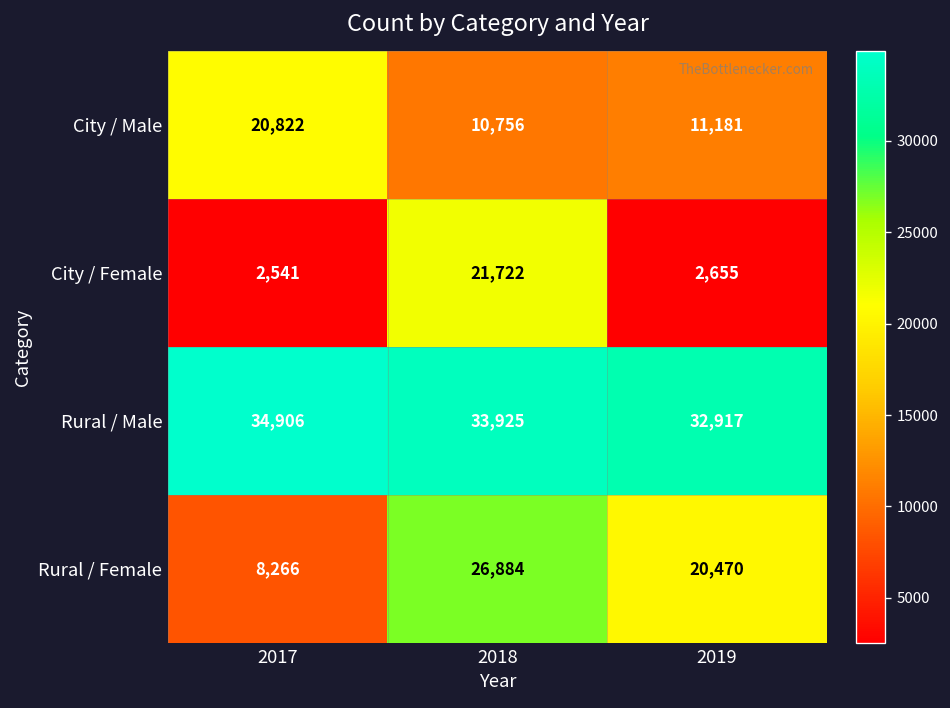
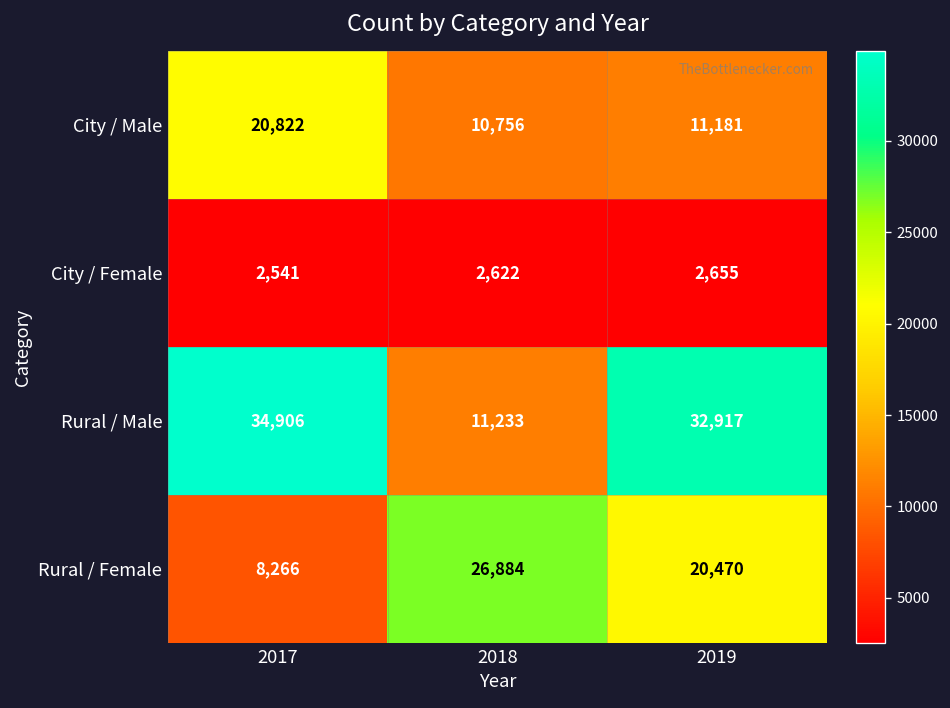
  {
    "City / Male": {
      "2017": "20,822",
      "2018": "10,756"
    },
    "City / Female": {
      "2017": "2,541",
-     "2018": "21,722",
+     "2018": "2,622",
      "2019": "2,655"
    },
    "Rural / Male": {
      "2017": "34,906",
-     "2018": "33,925",
+     "2018": "11,233",
      "2019": "32,917"
    },
    "Rural / Female": {
      "2017": "8,266",
      "2018": "26,884",
      "2019": "20,470"
    }
  }
